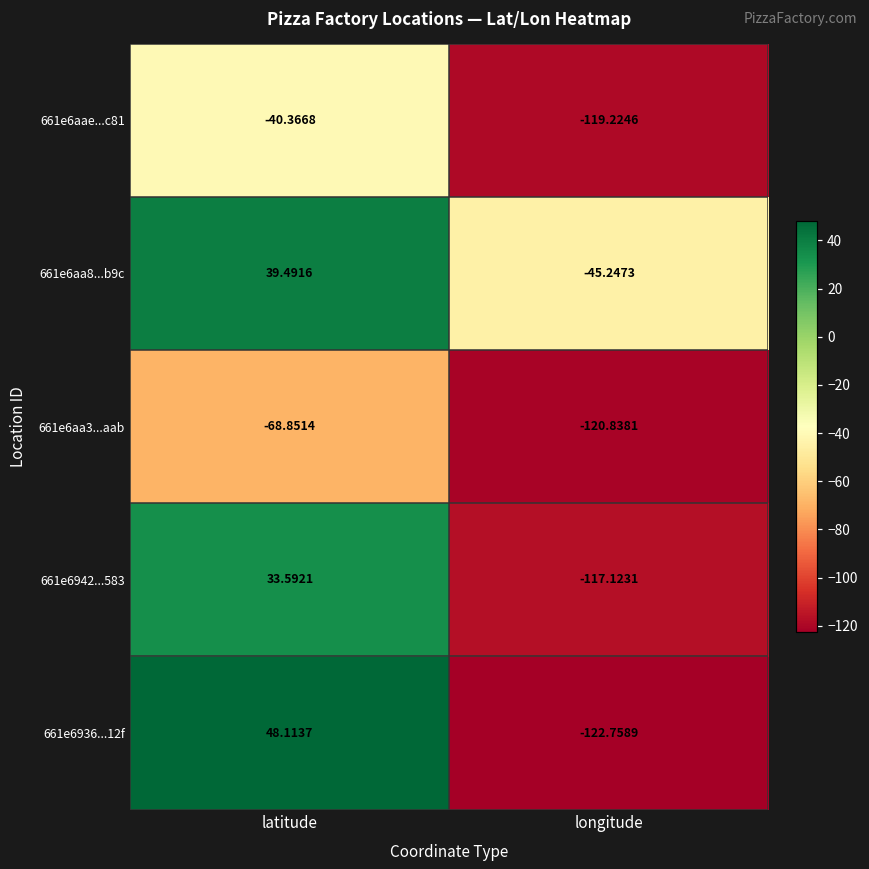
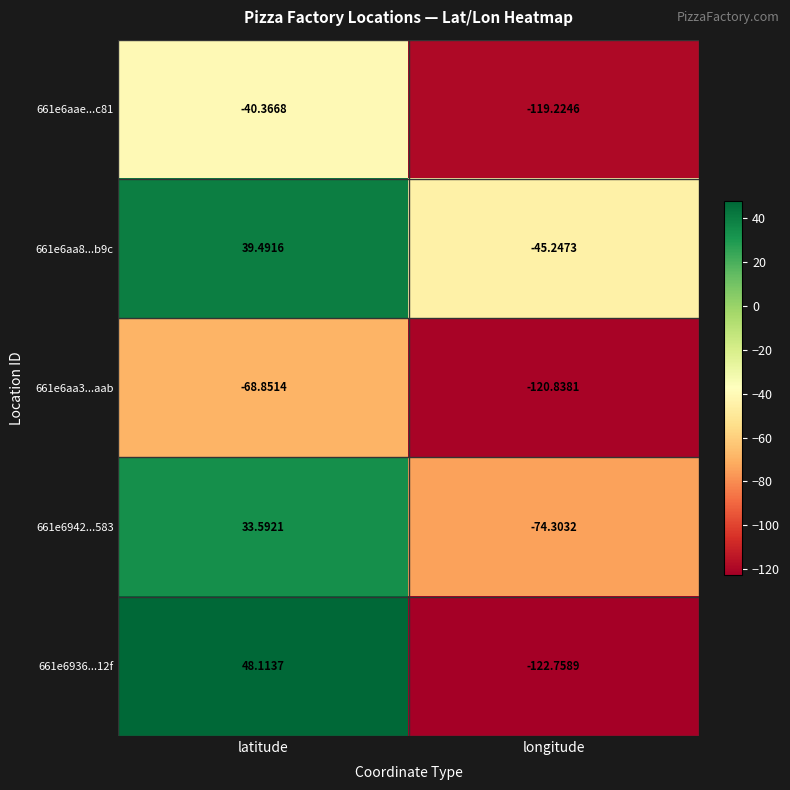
  {
    "661e6aae...c81": {
      "latitude": -40.3668,
      "longitude": -119.2246
    },
    "661e6aa8...b9c": {
      "latitude": 39.4916,
      "longitude": -45.2473
    },
    "661e6aa3...aab": {
      "latitude": -68.8514,
      "longitude": -120.8381
    },
    "661e6942...583": {
      "latitude": 33.5921,
-     "longitude": -117.1231
+     "longitude": -74.3032
    },
    "661e6936...12f": {
      "latitude": 48.1137,
      "longitude": -122.7589
    }
  }
